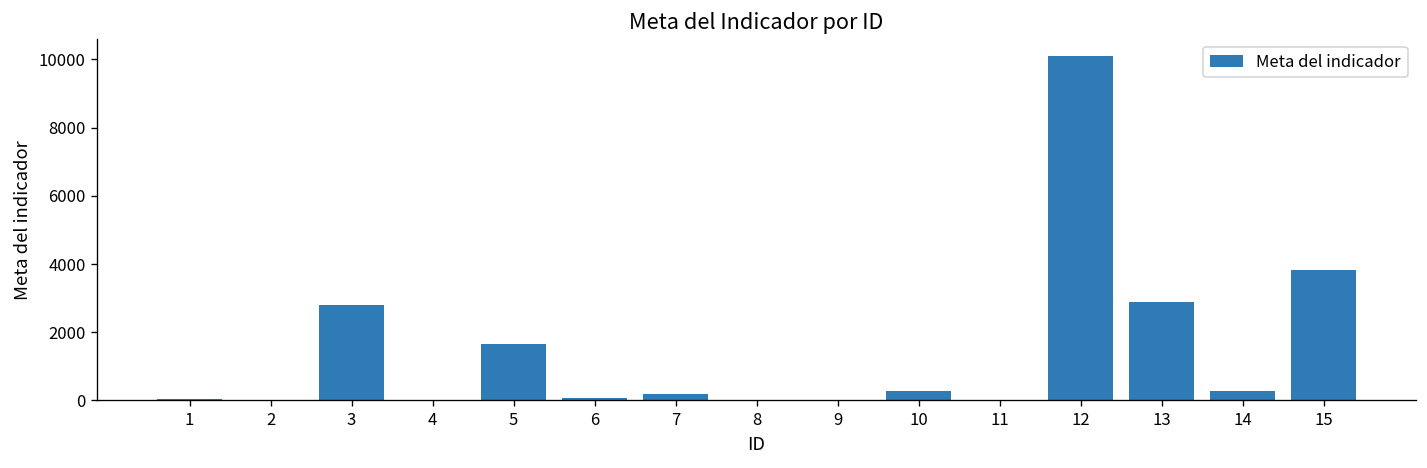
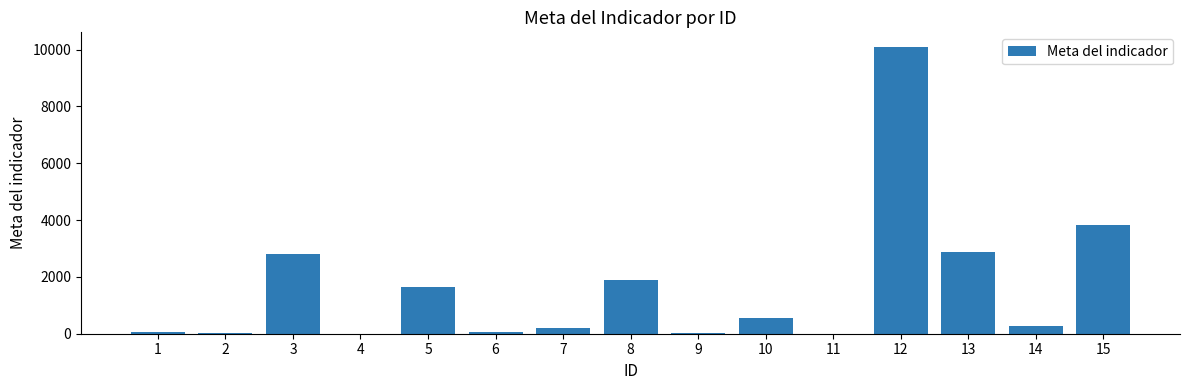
  {
    "3": 2800,
    "5": 1600,
    "7": 200,
-   "8": 0,
-   "10": 300,
+   "8": 1900,
+   "10": 600,
    "12": 10100,
    "13": 2900,
    "14": 300,
    "15": 3800
  }
